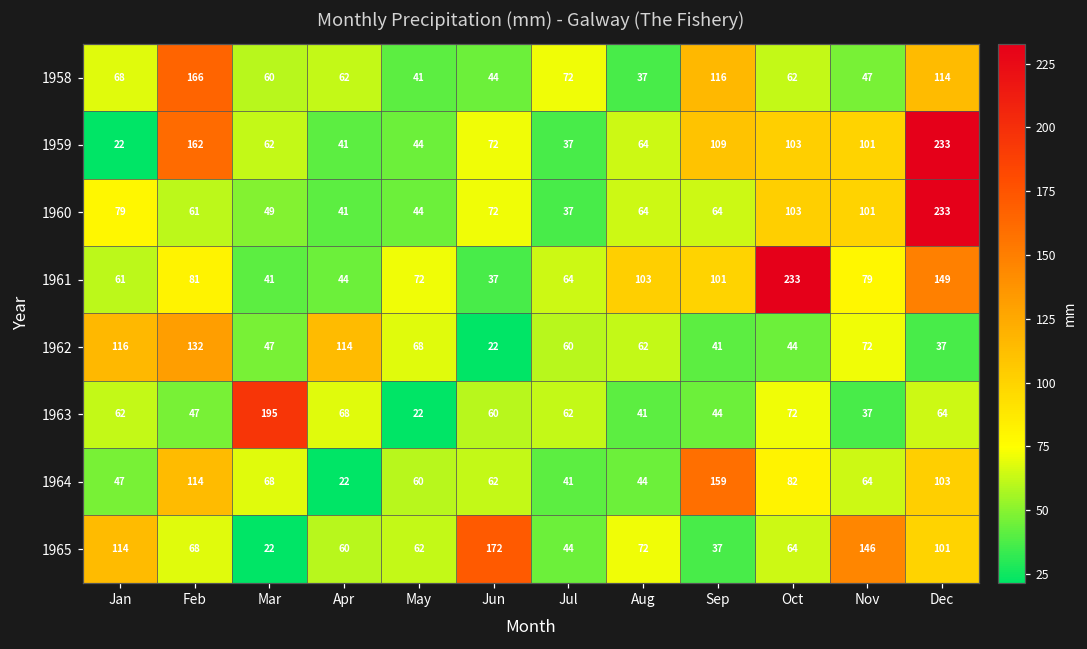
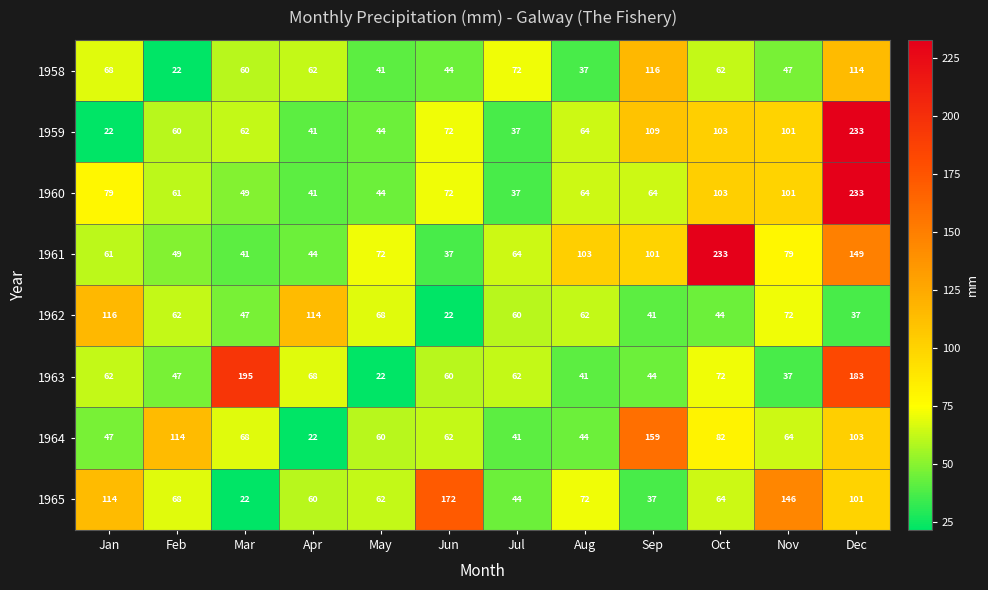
  {
    "1958": {
      "Jan": 68,
-     "Feb": 166,
+     "Feb": 22,
      "Mar": 60,
      "Apr": 62,
      "May": 41,
      "Jun": 44,
      "Jul": 72,
      "Aug": 37,
      "Sep": 116,
      "Oct": 62,
      "Nov": 47,
      "Dec": 114
    },
    "1959": {
      "Jan": 22,
-     "Feb": 162,
+     "Feb": 60,
      "Mar": 62,
      "Apr": 41,
      "May": 44,
      "Jun": 72,
      "Jul": 37,
      "Aug": 64,
      "Sep": 109,
      "Oct": 103,
      "Nov": 101,
      "Dec": 233
    },
    "1960": {
      "Jan": 79,
      "Feb": 61,
      "Mar": 49,
      "Apr": 41,
      "May": 44,
      "Jun": 72,
      "Jul": 37,
      "Aug": 64,
      "Sep": 64,
      "Oct": 103,
      "Nov": 101,
      "Dec": 233
    },
    "1961": {
      "Jan": 61,
-     "Feb": 81,
+     "Feb": 49,
      "Mar": 41,
      "Apr": 44,
      "May": 72,
      "Jun": 37,
      "Jul": 64,
      "Aug": 103,
      "Sep": 101,
      "Oct": 233,
      "Nov": 79,
      "Dec": 149
    },
    "1962": {
      "Jan": 116,
-     "Feb": 132,
+     "Feb": 62,
      "Mar": 47,
      "Apr": 114,
      "May": 68,
      "Jun": 22,
      "Jul": 60,
      "Aug": 62,
      "Sep": 41,
      "Oct": 44,
      "Nov": 72,
      "Dec": 37
    },
    "1963": {
      "Jan": 62,
      "Feb": 47,
      "Mar": 195,
      "Apr": 68,
      "May": 22,
      "Jun": 60,
      "Jul": 62,
      "Aug": 41,
      "Sep": 44,
      "Oct": 72,
      "Nov": 37,
-     "Dec": 64
+     "Dec": 183
    },
    "1964": {
      "Jan": 47,
      "Feb": 114,
      "Mar": 68,
      "Apr": 22,
      "May": 60,
      "Jun": 62,
      "Jul": 41,
      "Aug": 44,
      "Sep": 159,
      "Oct": 82,
      "Nov": 64,
      "Dec": 103
    },
    "1965": {
      "Jan": 114,
      "Feb": 68,
      "Mar": 22,
      "Apr": 60,
      "May": 62,
      "Jun": 172,
      "Jul": 44,
      "Aug": 72,
      "Sep": 37,
      "Oct": 64,
      "Nov": 146,
      "Dec": 101
    }
  }
